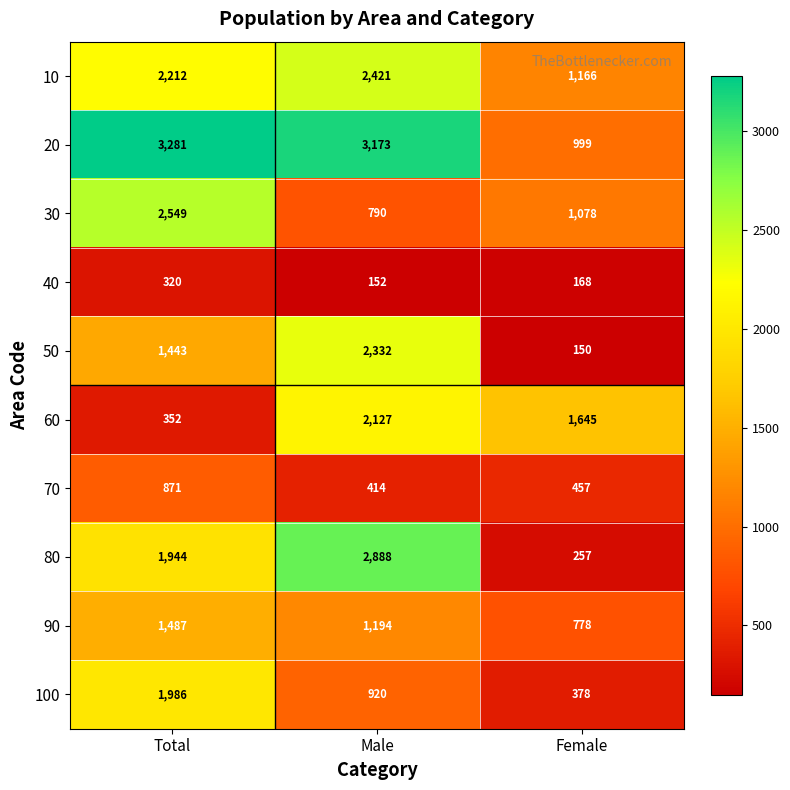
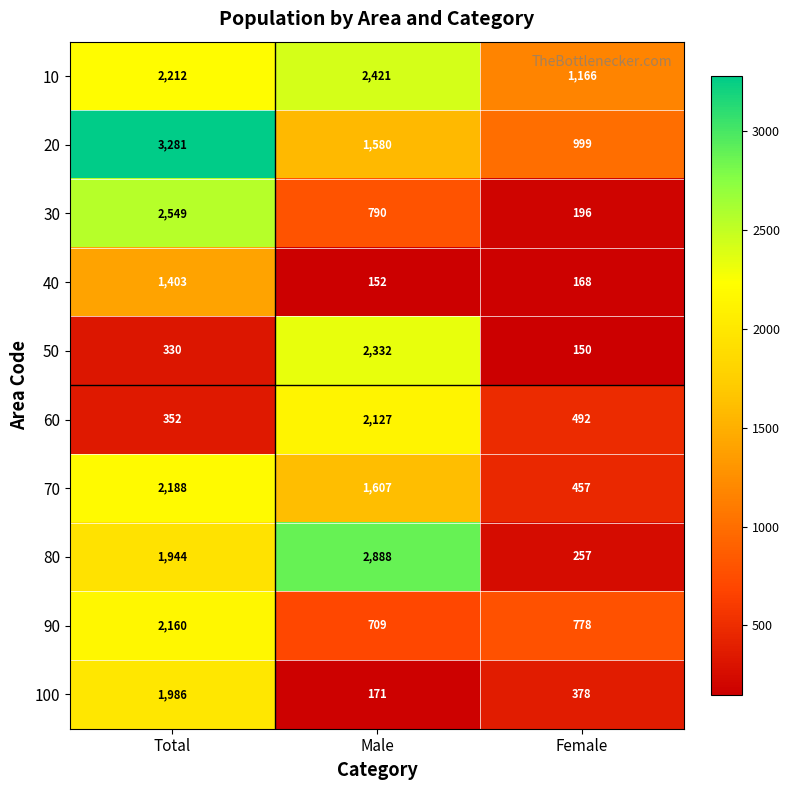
  {
    "10": {
      "Total": "2,212",
      "Male": "2,421"
    },
    "20": {
      "Total": "3,281",
-     "Male": "3,173",
+     "Male": "1,580",
      "Female": "999"
    },
    "30": {
      "Total": "2,549",
      "Male": "790",
-     "Female": "1,078"
+     "Female": "196"
    },
    "40": {
-     "Total": "320",
+     "Total": "1,403",
      "Male": "152",
      "Female": "168"
    },
    "50": {
-     "Total": "1,443",
+     "Total": "330",
      "Male": "2,332",
      "Female": "150"
    },
    "60": {
      "Total": "352",
      "Male": "2,127",
-     "Female": "1,645"
+     "Female": "492"
    },
    "70": {
-     "Total": "871",
-     "Male": "414",
+     "Total": "2,188",
+     "Male": "1,607",
      "Female": "457"
    },
    "80": {
      "Total": "1,944",
      "Male": "2,888",
      "Female": "257"
    },
    "90": {
-     "Total": "1,487",
-     "Male": "1,194",
+     "Total": "2,160",
+     "Male": "709",
      "Female": "778"
    },
    "100": {
      "Total": "1,986",
-     "Male": "920",
+     "Male": "171",
      "Female": "378"
    }
  }
